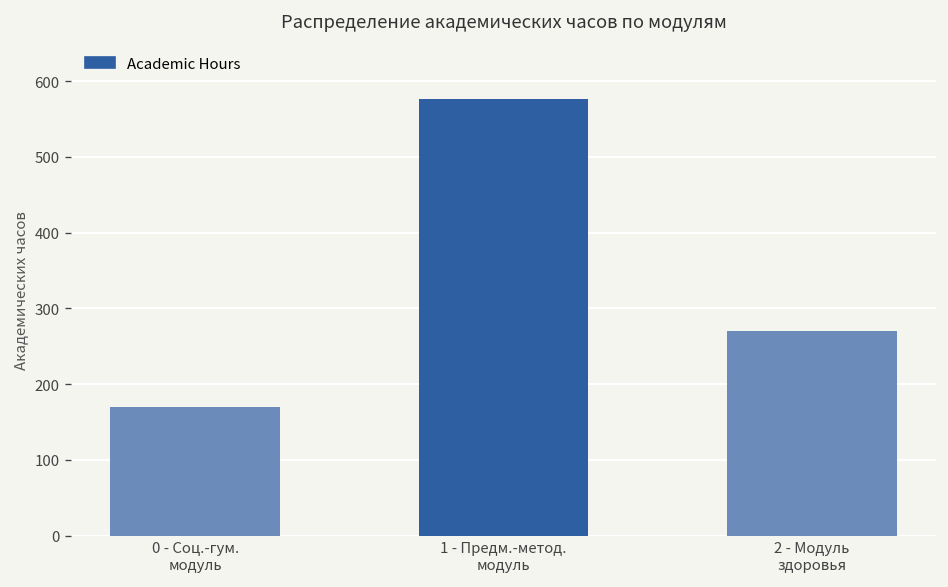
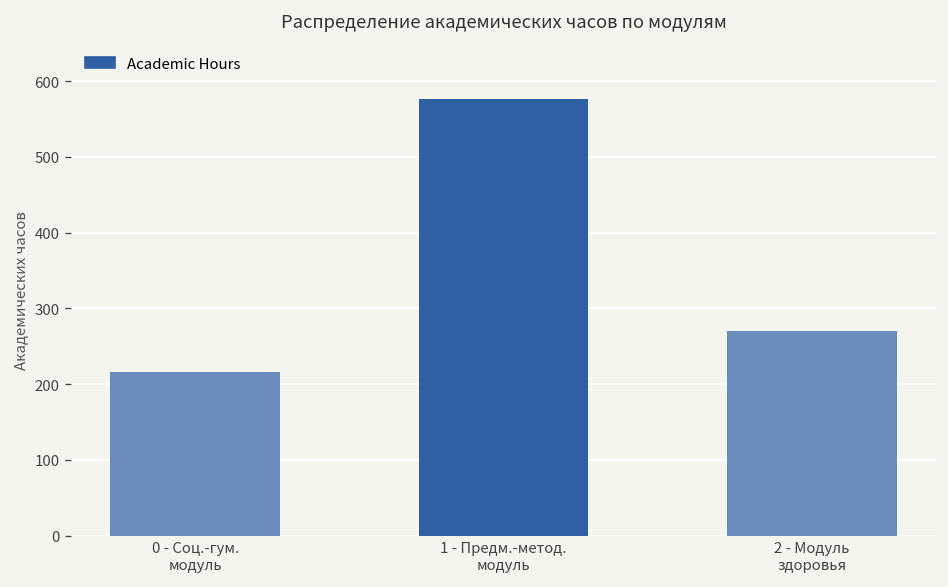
  {
-   "0 - Соц.-гум. модуль": 170,
+   "0 - Соц.-гум. модуль": 220,
    "1 - Предм.-метод. модуль": 580,
    "2 - Модуль здоровья": 270
  }
